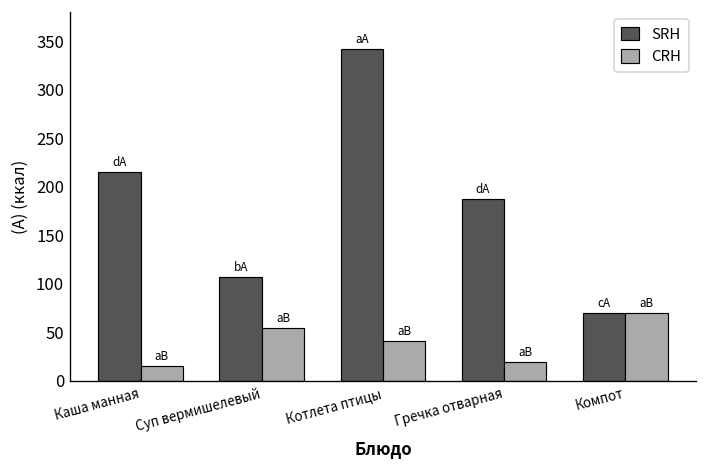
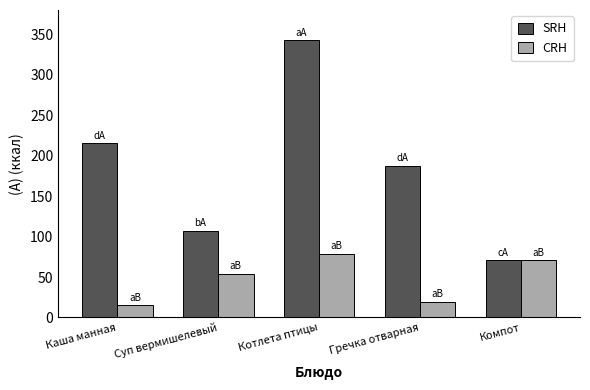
  {
    "SRH": {
      "Каша манная": 220,
      "Суп вермишелевый": 110,
      "Котлета птицы": 340,
      "Гречка отварная": 190,
      "Компот": 70
    },
    "CRH": {
      "Каша манная": 20,
      "Суп вермишелевый": 50,
-     "Котлета птицы": 40,
+     "Котлета птицы": 80,
      "Гречка отварная": 20,
      "Компот": 70
    }
  }
